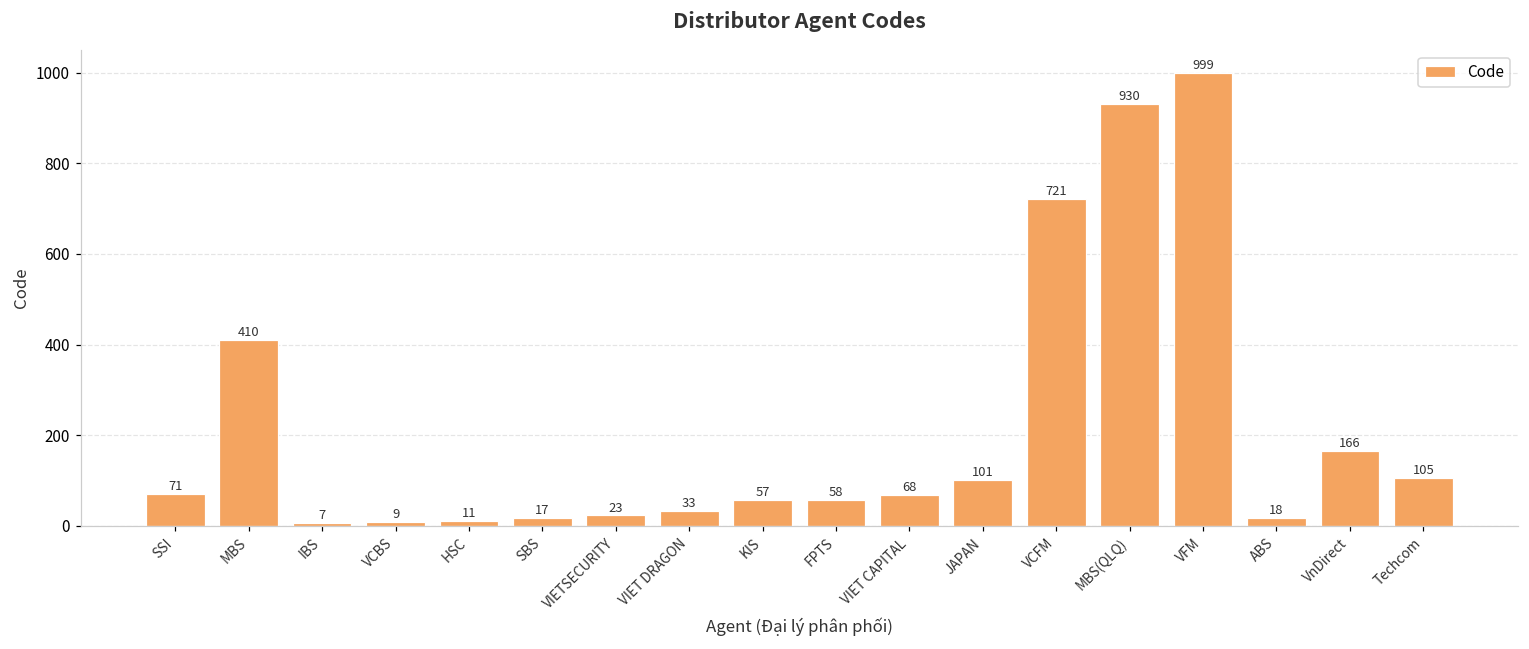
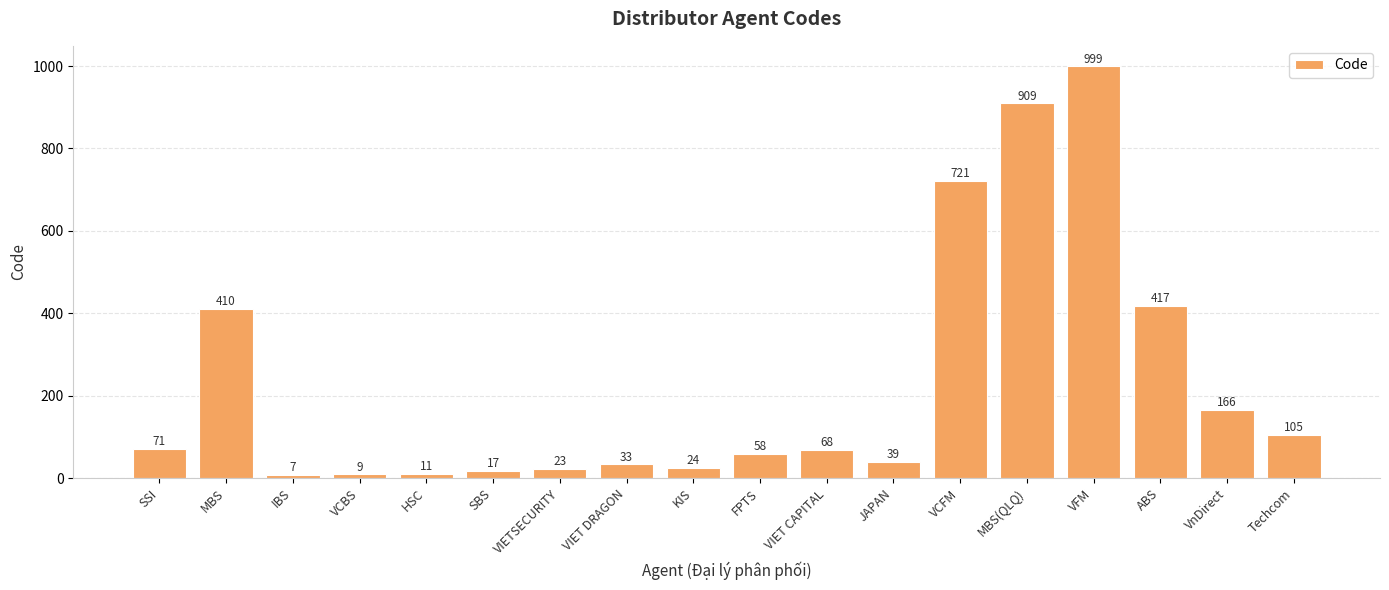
  {
    "SSI": 71,
    "MBS": 410,
    "IBS": 7,
    "VCBS": 9,
    "HSC": 11,
    "SBS": 17,
    "VIETSECURITY": 23,
    "VIET DRAGON": 33,
-   "KIS": 57,
+   "KIS": 24,
    "FPTS": 58,
    "VIET CAPITAL": 68,
-   "JAPAN": 101,
+   "JAPAN": 39,
    "VCFM": 721,
-   "MBS(QLQ)": 930,
+   "MBS(QLQ)": 909,
    "VFM": 999,
-   "ABS": 18,
+   "ABS": 417,
    "VnDirect": 166,
    "Techcom": 105
  }
